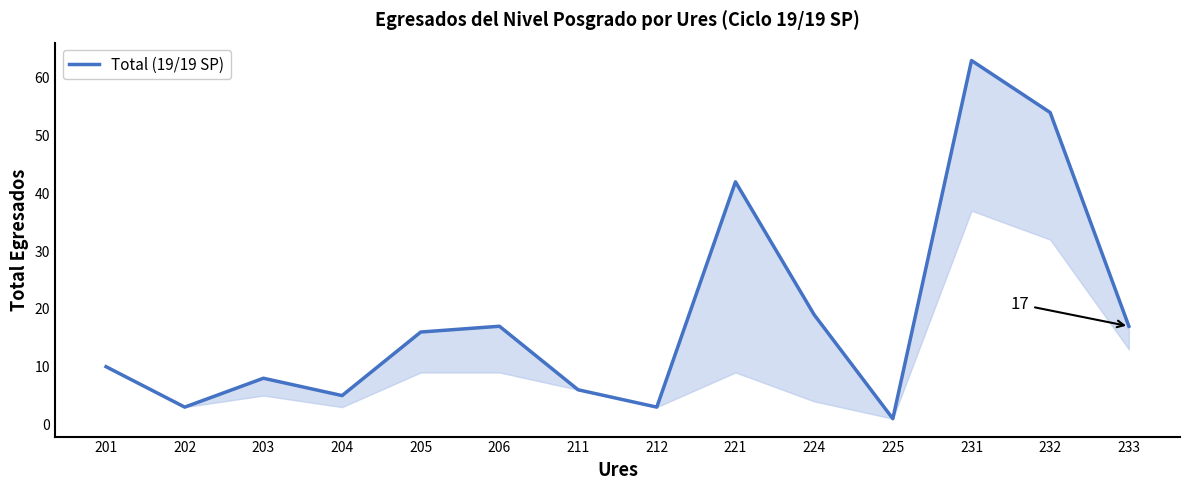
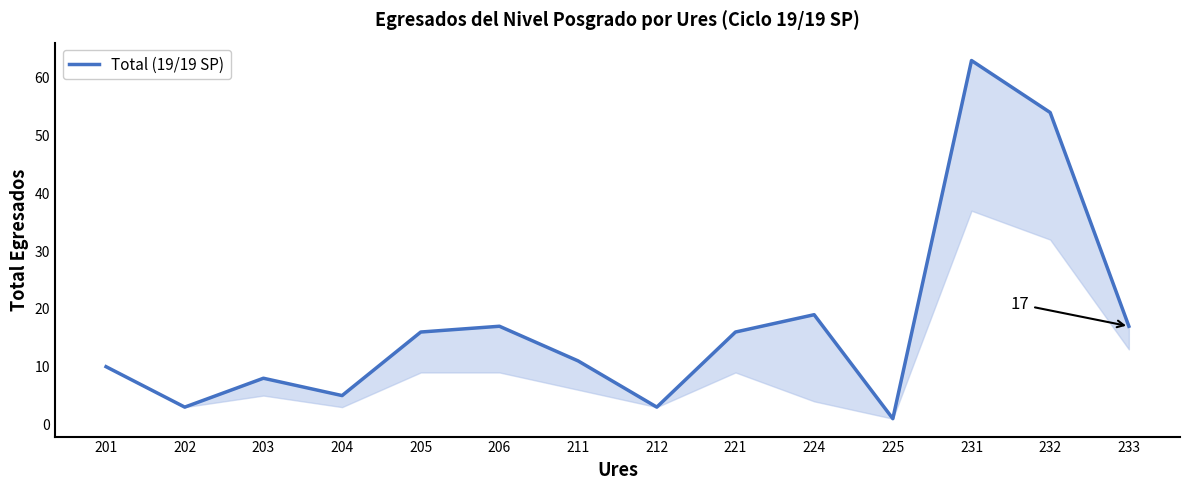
  {
    "201": 10,
    "202": 3,
    "203": 8,
    "204": 5,
    "205": 16,
    "206": 17,
-   "211": 6,
+   "211": 11,
    "212": 3,
-   "221": 42,
+   "221": 16,
    "224": 19,
    "225": 1,
    "231": 63,
    "232": 54
  }
